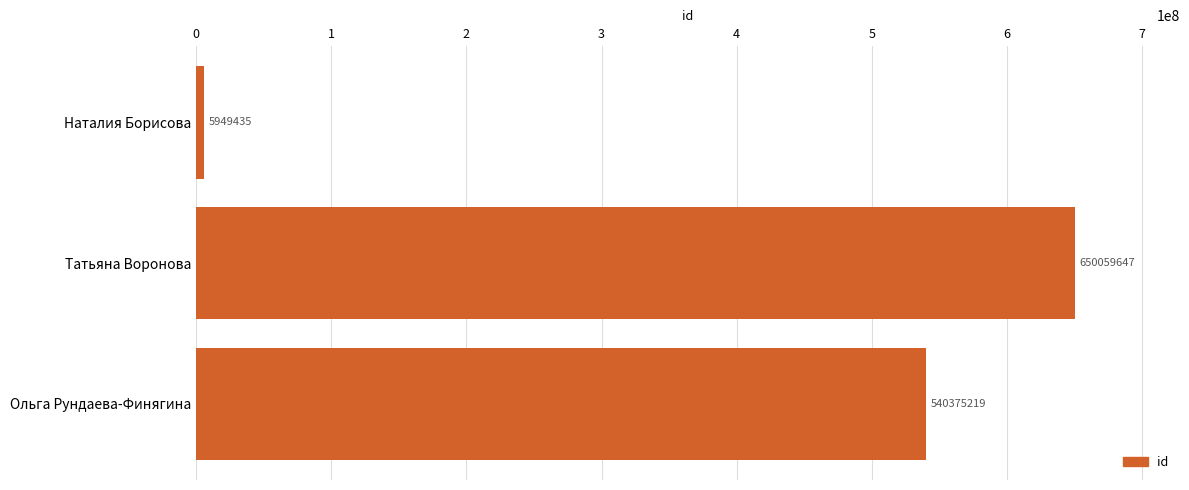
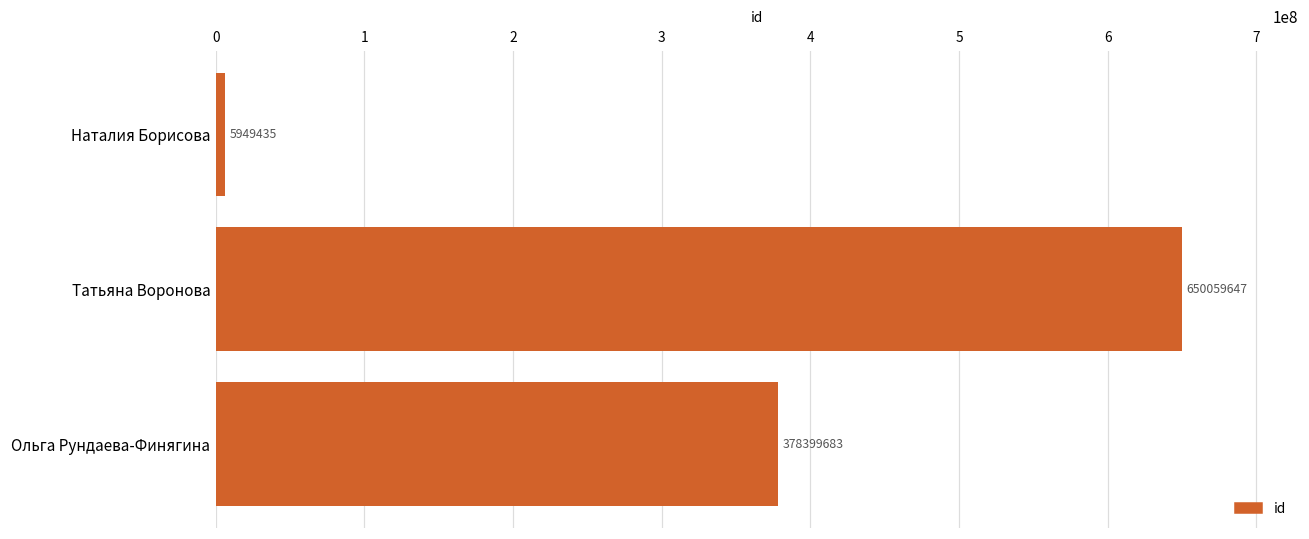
  {
    "Наталия Борисова": 5949435,
    "Татьяна Воронова": 650059647,
-   "Ольга Рундаева-Финягина": 540375219
+   "Ольга Рундаева-Финягина": 378399683
  }
